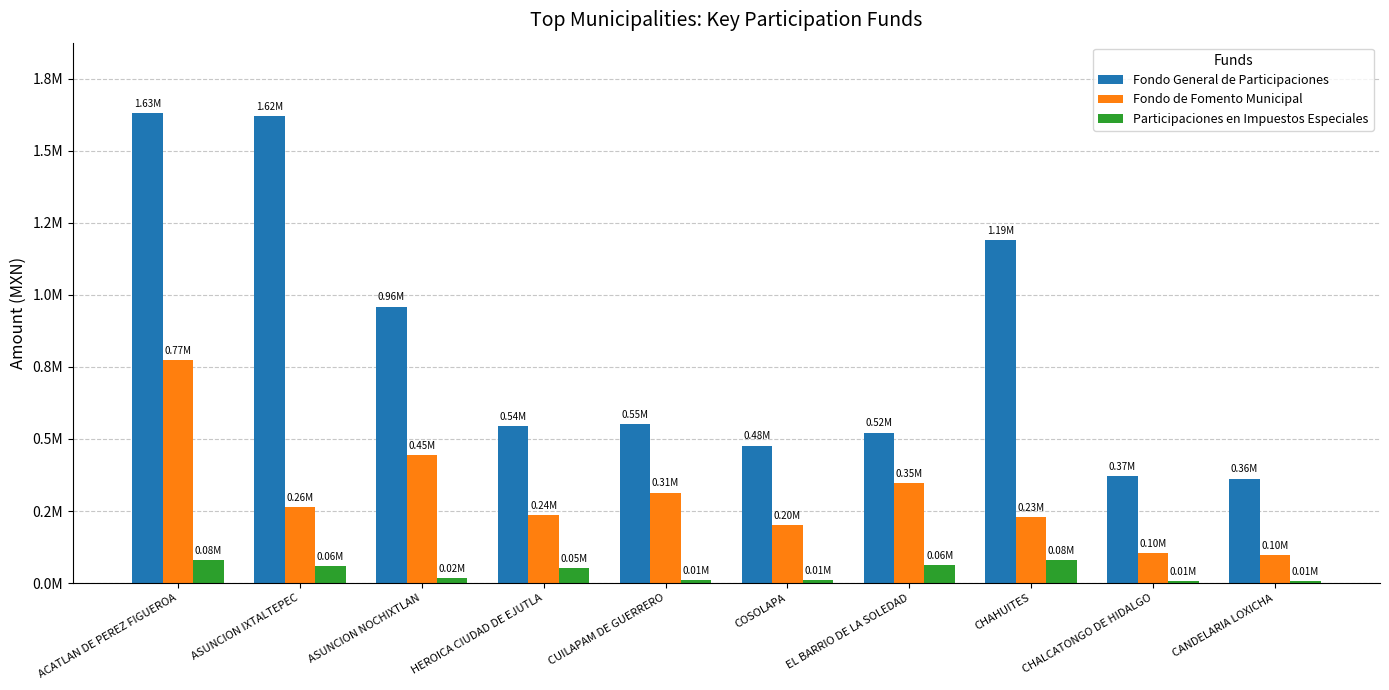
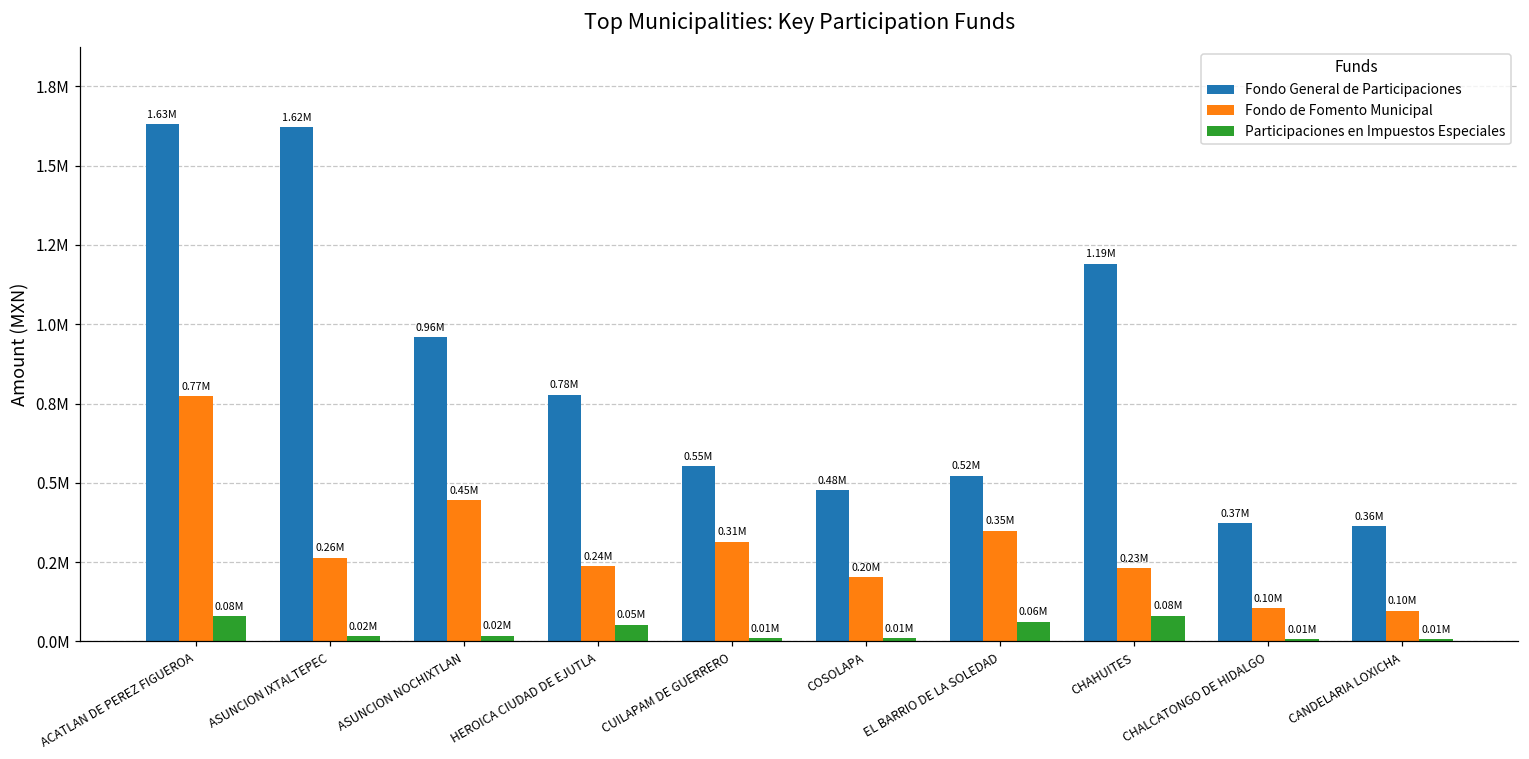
  {
    "Fondo General de Participaciones": {
      "ACATLAN DE PEREZ FIGUEROA": "1.63M",
      "ASUNCION IXTALTEPEC": "1.62M",
      "ASUNCION NOCHIXTLAN": "0.96M",
-     "HEROICA CIUDAD DE EJUTLA": "0.54M",
+     "HEROICA CIUDAD DE EJUTLA": "0.78M",
      "CUILAPAM DE GUERRERO": "0.55M",
      "COSOLAPA": "0.48M",
      "EL BARRIO DE LA SOLEDAD": "0.52M",
      "CHAHUITES": "1.19M",
      "CHALCATONGO DE HIDALGO": "0.37M",
      "CANDELARIA LOXICHA": "0.36M"
    },
    "Fondo de Fomento Municipal": {
      "ACATLAN DE PEREZ FIGUEROA": "0.77M",
      "ASUNCION IXTALTEPEC": "0.26M",
      "ASUNCION NOCHIXTLAN": "0.45M",
      "HEROICA CIUDAD DE EJUTLA": "0.24M",
      "CUILAPAM DE GUERRERO": "0.31M",
      "COSOLAPA": "0.20M",
      "EL BARRIO DE LA SOLEDAD": "0.35M",
      "CHAHUITES": "0.23M",
      "CHALCATONGO DE HIDALGO": "0.10M",
      "CANDELARIA LOXICHA": "0.10M"
    },
    "Participaciones en Impuestos Especiales": {
      "ACATLAN DE PEREZ FIGUEROA": "0.08M",
-     "ASUNCION IXTALTEPEC": "0.06M",
+     "ASUNCION IXTALTEPEC": "0.02M",
      "ASUNCION NOCHIXTLAN": "0.02M",
      "HEROICA CIUDAD DE EJUTLA": "0.05M",
      "CUILAPAM DE GUERRERO": "0.01M",
      "COSOLAPA": "0.01M",
      "EL BARRIO DE LA SOLEDAD": "0.06M",
      "CHAHUITES": "0.08M",
      "CHALCATONGO DE HIDALGO": "0.01M",
      "CANDELARIA LOXICHA": "0.01M"
    }
  }
